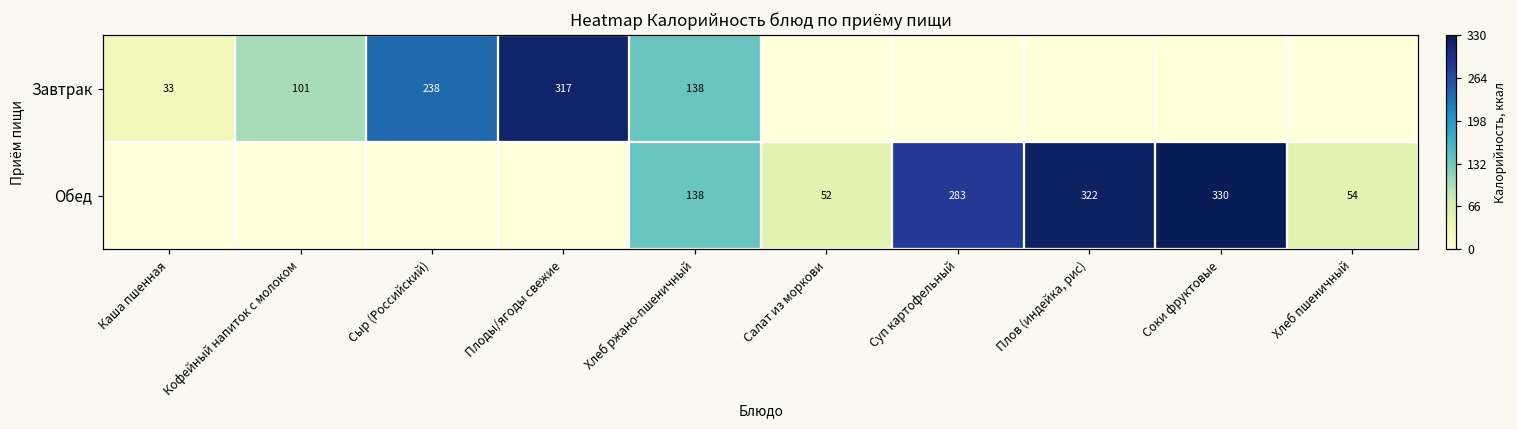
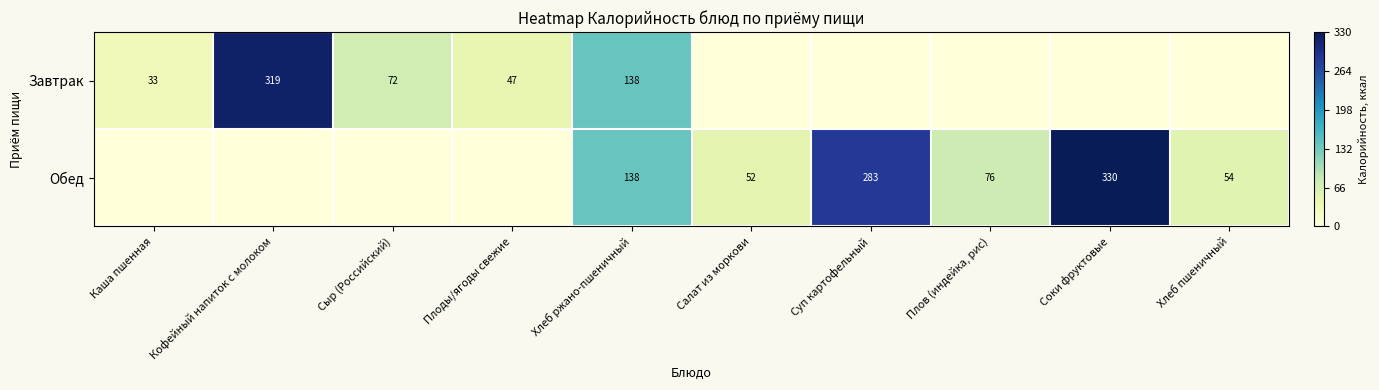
  {
    "Завтрак": {
      "Каша пшенная": 33,
-     "Кофейный напиток с молоком": 101,
-     "Сыр (Российский)": 238,
-     "Плоды/ягоды свежие": 317,
+     "Кофейный напиток с молоком": 319,
+     "Сыр (Российский)": 72,
+     "Плоды/ягоды свежие": 47,
      "Хлеб ржано-пшеничный": 138
    },
    "Обед": {
      "Хлеб ржано-пшеничный": 138,
      "Салат из моркови": 52,
      "Суп картофельный": 283,
-     "Плов (индейка, рис)": 322,
+     "Плов (индейка, рис)": 76,
      "Соки фруктовые": 330,
      "Хлеб пшеничный": 54
    }
  }
